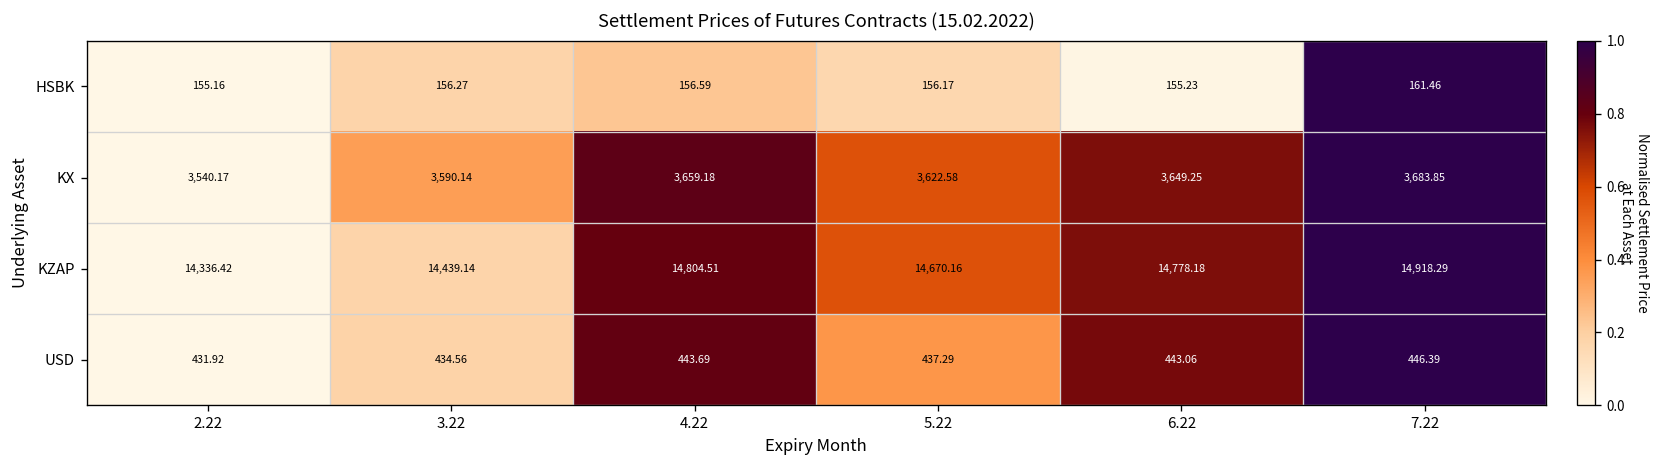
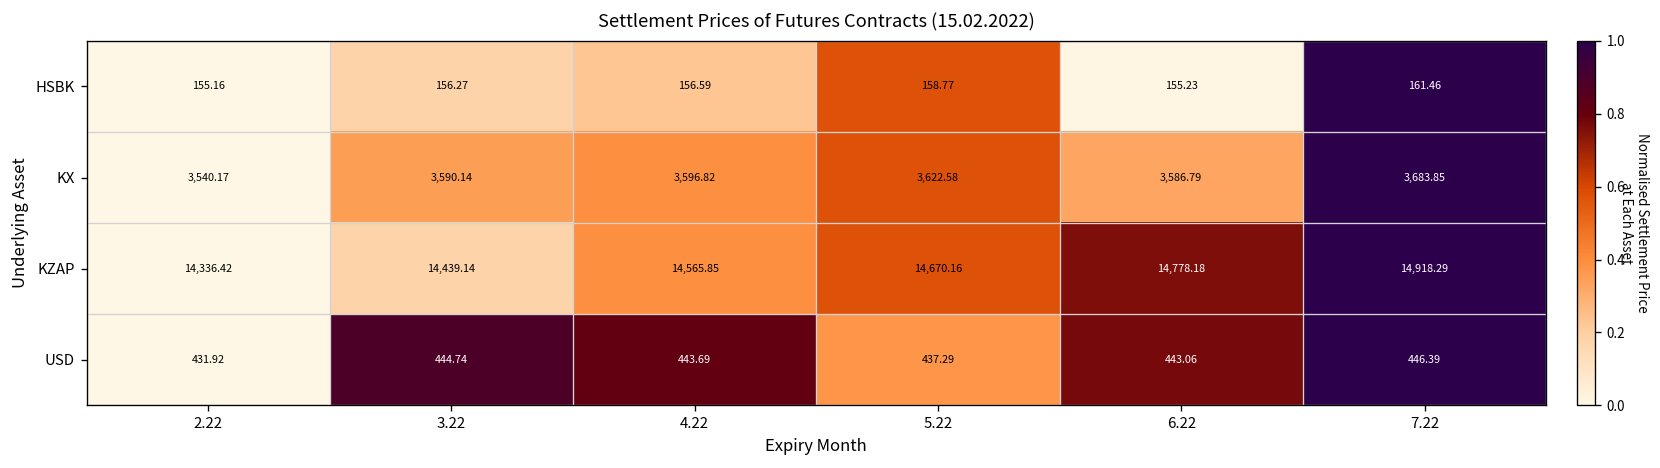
  {
    "HSBK": {
      "2.22": "155.16",
      "3.22": "156.27",
      "4.22": "156.59",
-     "5.22": "156.17",
+     "5.22": "158.77",
      "6.22": "155.23",
      "7.22": "161.46"
    },
    "KX": {
      "2.22": "3,540.17",
      "3.22": "3,590.14",
-     "4.22": "3,659.18",
+     "4.22": "3,596.82",
      "5.22": "3,622.58",
-     "6.22": "3,649.25",
+     "6.22": "3,586.79",
      "7.22": "3,683.85"
    },
    "KZAP": {
      "2.22": "14,336.42",
      "3.22": "14,439.14",
-     "4.22": "14,804.51",
+     "4.22": "14,565.85",
      "5.22": "14,670.16",
      "6.22": "14,778.18",
      "7.22": "14,918.29"
    },
    "USD": {
      "2.22": "431.92",
-     "3.22": "434.56",
+     "3.22": "444.74",
      "4.22": "443.69",
      "5.22": "437.29",
      "6.22": "443.06",
      "7.22": "446.39"
    }
  }
